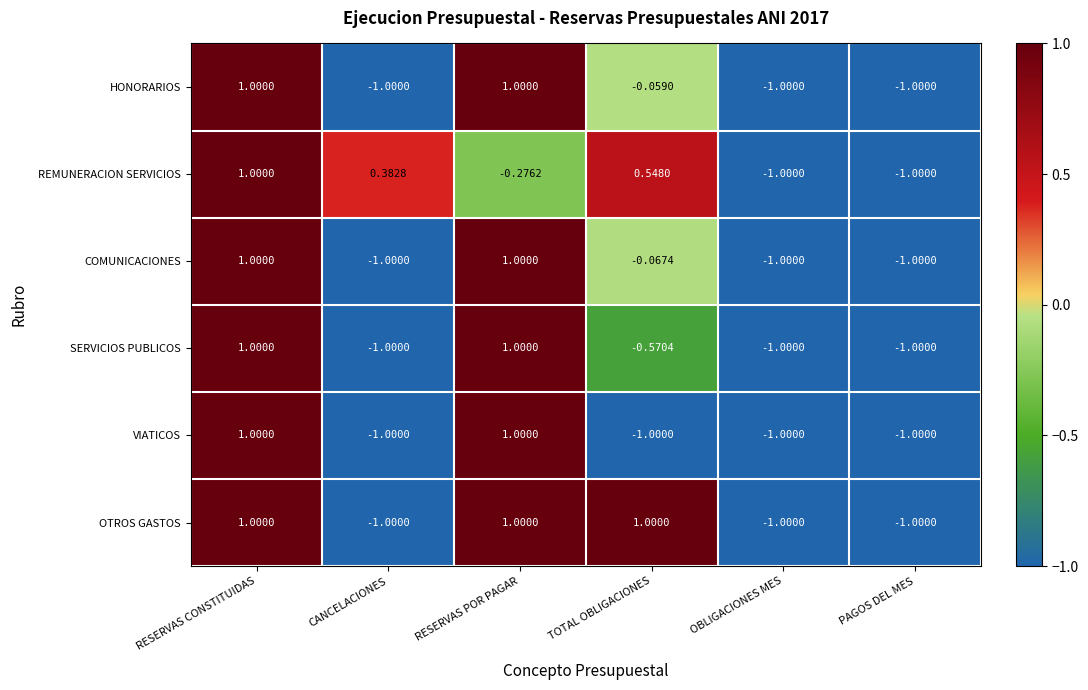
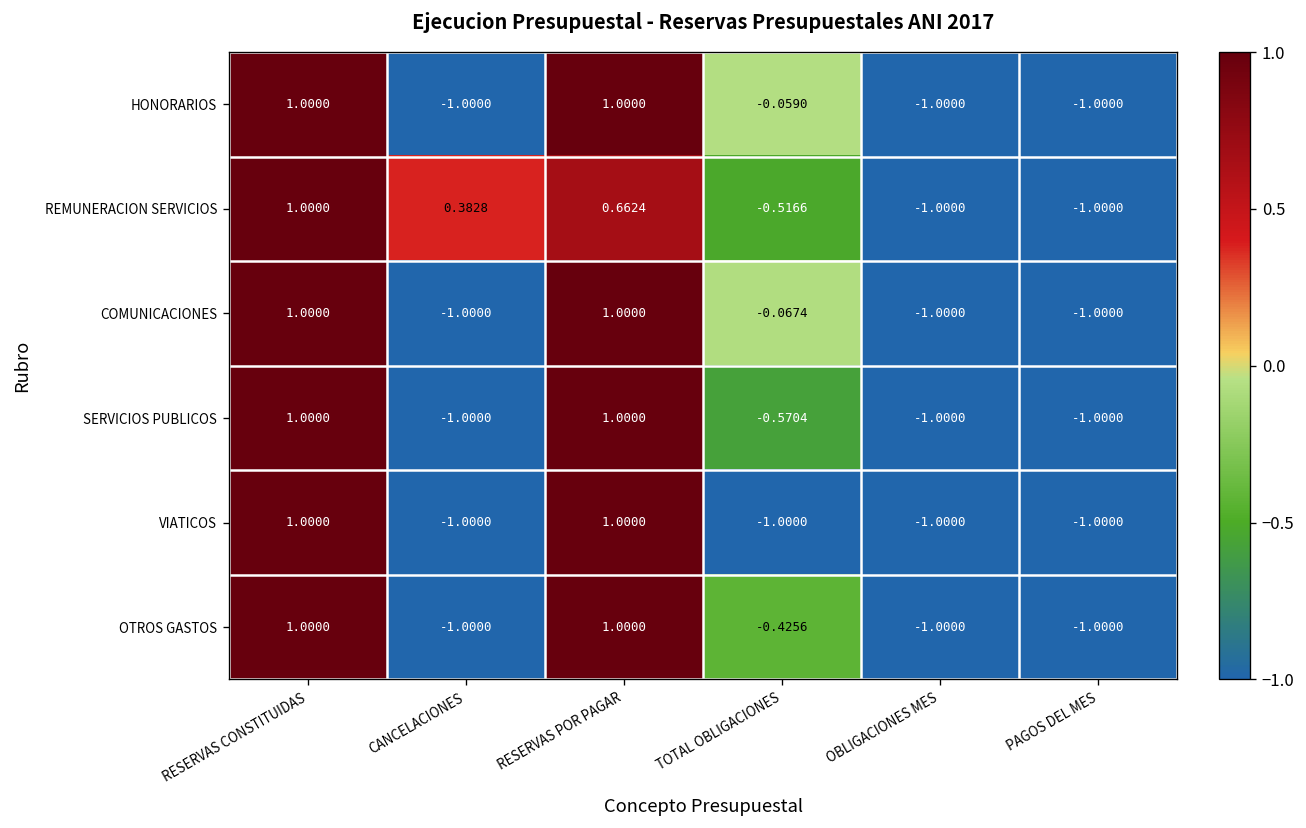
  {
    "HONORARIOS": {
      "RESERVAS CONSTITUIDAS": 1.0000,
      "CANCELACIONES": -1.0000,
      "RESERVAS POR PAGAR": 1.0000,
      "TOTAL OBLIGACIONES": -0.0590,
      "OBLIGACIONES MES": -1.0000,
      "PAGOS DEL MES": -1.0000
    },
    "REMUNERACION SERVICIOS": {
      "RESERVAS CONSTITUIDAS": 1.0000,
      "CANCELACIONES": 0.3828,
-     "RESERVAS POR PAGAR": -0.2762,
-     "TOTAL OBLIGACIONES": 0.5480,
+     "RESERVAS POR PAGAR": 0.6624,
+     "TOTAL OBLIGACIONES": -0.5166,
      "OBLIGACIONES MES": -1.0000,
      "PAGOS DEL MES": -1.0000
    },
    "COMUNICACIONES": {
      "RESERVAS CONSTITUIDAS": 1.0000,
      "CANCELACIONES": -1.0000,
      "RESERVAS POR PAGAR": 1.0000,
      "TOTAL OBLIGACIONES": -0.0674,
      "OBLIGACIONES MES": -1.0000,
      "PAGOS DEL MES": -1.0000
    },
    "SERVICIOS PUBLICOS": {
      "RESERVAS CONSTITUIDAS": 1.0000,
      "CANCELACIONES": -1.0000,
      "RESERVAS POR PAGAR": 1.0000,
      "TOTAL OBLIGACIONES": -0.5704,
      "OBLIGACIONES MES": -1.0000,
      "PAGOS DEL MES": -1.0000
    },
    "VIATICOS": {
      "RESERVAS CONSTITUIDAS": 1.0000,
      "CANCELACIONES": -1.0000,
      "RESERVAS POR PAGAR": 1.0000,
      "TOTAL OBLIGACIONES": -1.0000,
      "OBLIGACIONES MES": -1.0000,
      "PAGOS DEL MES": -1.0000
    },
    "OTROS GASTOS": {
      "RESERVAS CONSTITUIDAS": 1.0000,
      "CANCELACIONES": -1.0000,
      "RESERVAS POR PAGAR": 1.0000,
-     "TOTAL OBLIGACIONES": 1.0000,
+     "TOTAL OBLIGACIONES": -0.4256,
      "OBLIGACIONES MES": -1.0000,
      "PAGOS DEL MES": -1.0000
    }
  }
